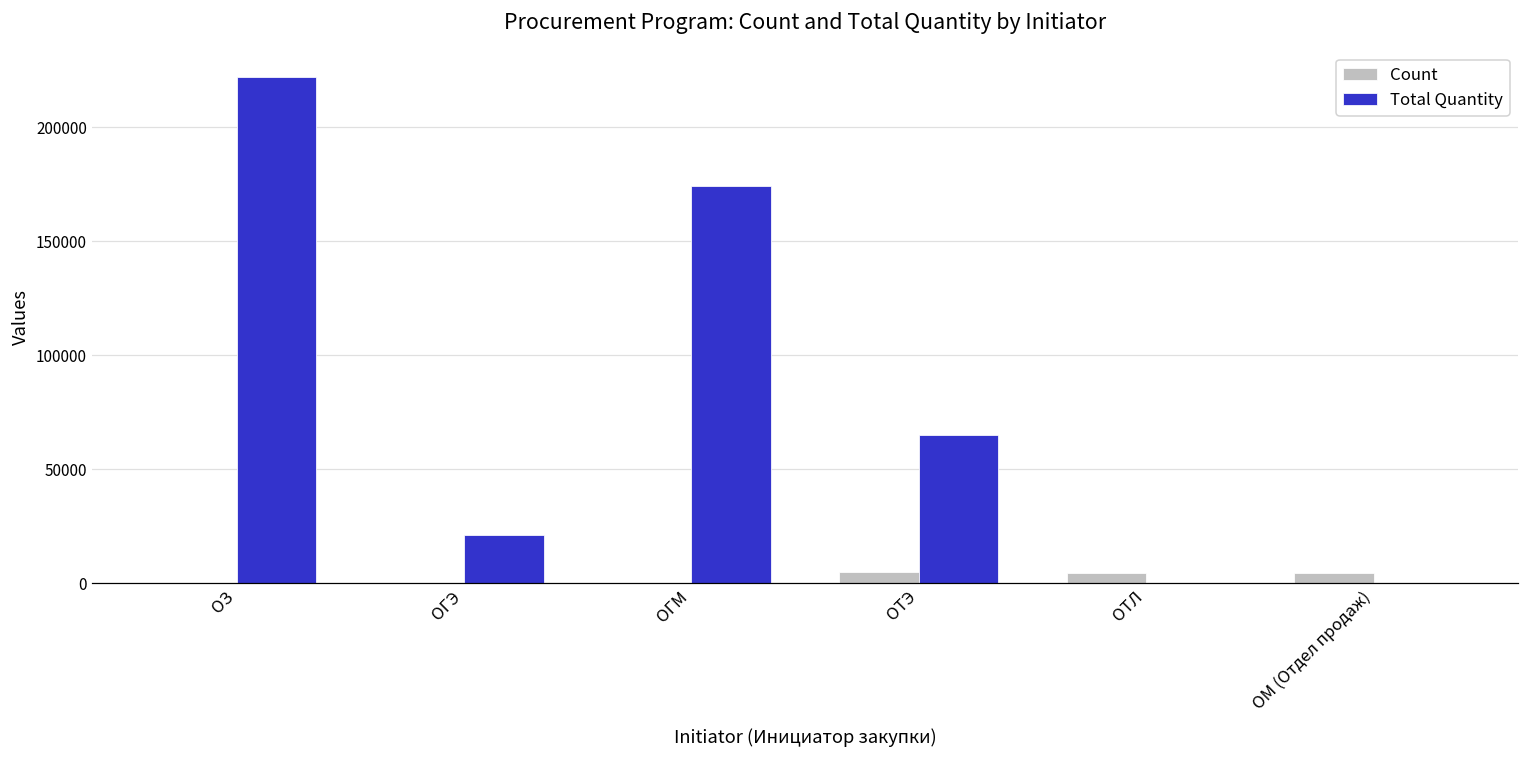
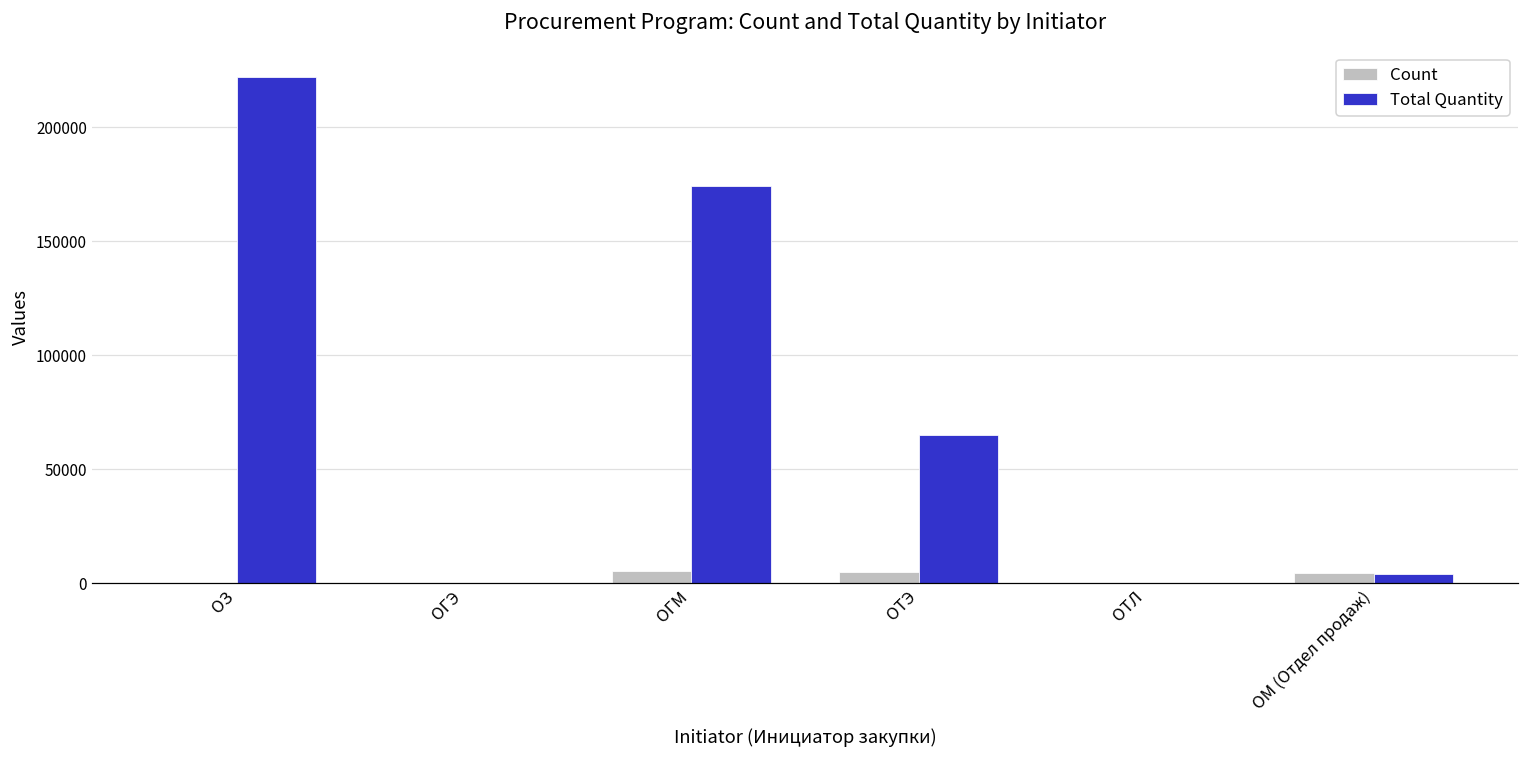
  {
    "Count": {
-     "ОГМ": 0,
+     "ОГМ": 5000,
      "ОТЭ": 5000,
-     "ОТЛ": 4000,
+     "ОТЛ": 0,
      "ОМ (Отдел продаж)": 5000
    },
    "Total Quantity": {
      "ОЗ": 222000,
-     "ОГЭ": 21000,
+     "ОГЭ": 0,
      "ОГМ": 174000,
      "ОТЭ": 65000,
-     "ОМ (Отдел продаж)": 0
+     "ОМ (Отдел продаж)": 4000
    }
  }
